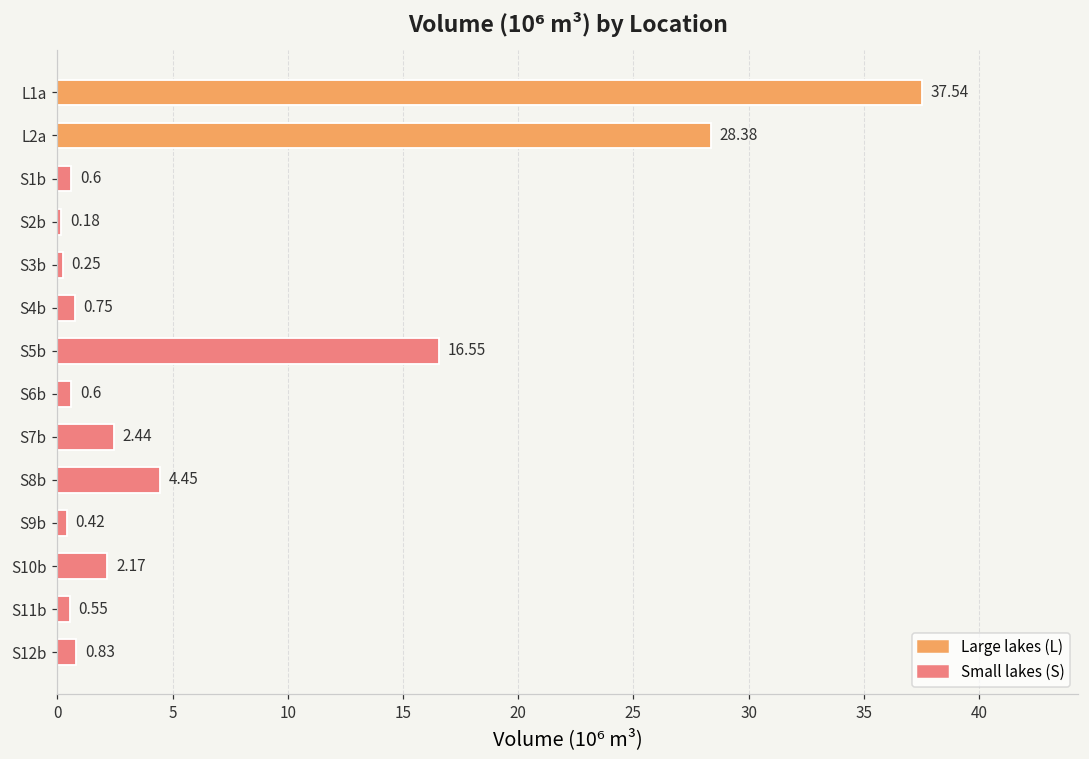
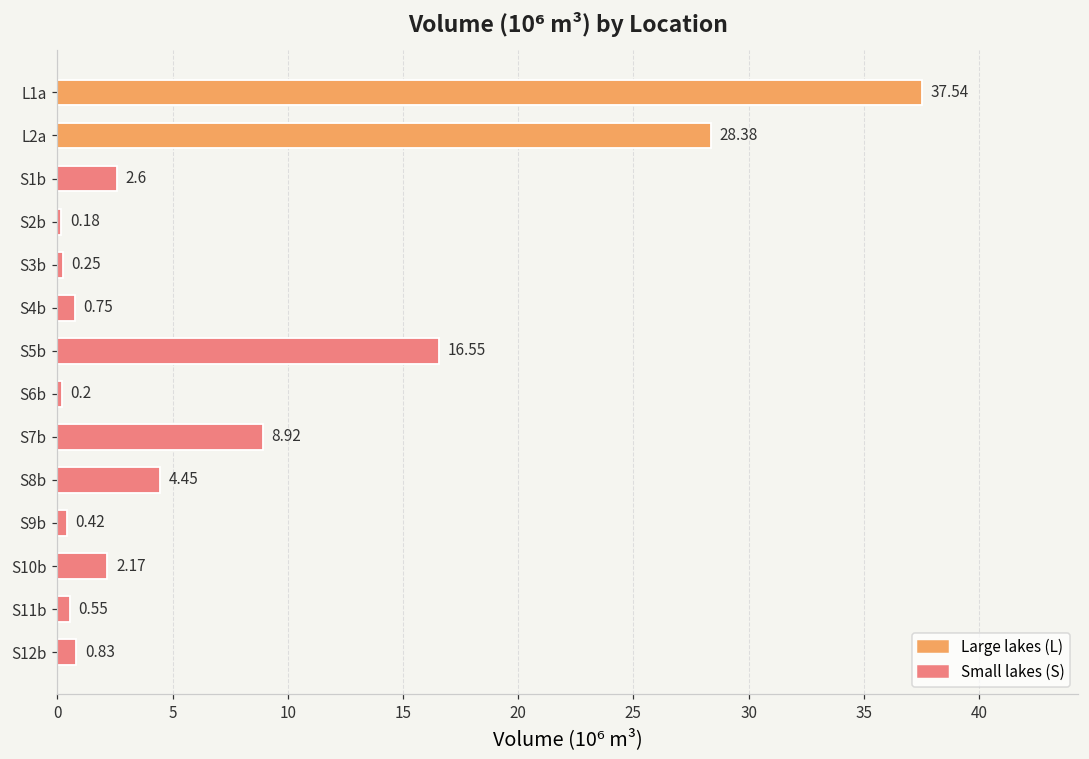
  {
    "L1a": 37.54,
    "L2a": 28.38,
-   "S1b": 0.6,
+   "S1b": 2.6,
    "S2b": 0.18,
    "S3b": 0.25,
    "S4b": 0.75,
    "S5b": 16.55,
-   "S6b": 0.6,
-   "S7b": 2.44,
+   "S6b": 0.2,
+   "S7b": 8.92,
    "S8b": 4.45,
    "S9b": 0.42,
    "S10b": 2.17,
    "S11b": 0.55,
    "S12b": 0.83
  }
